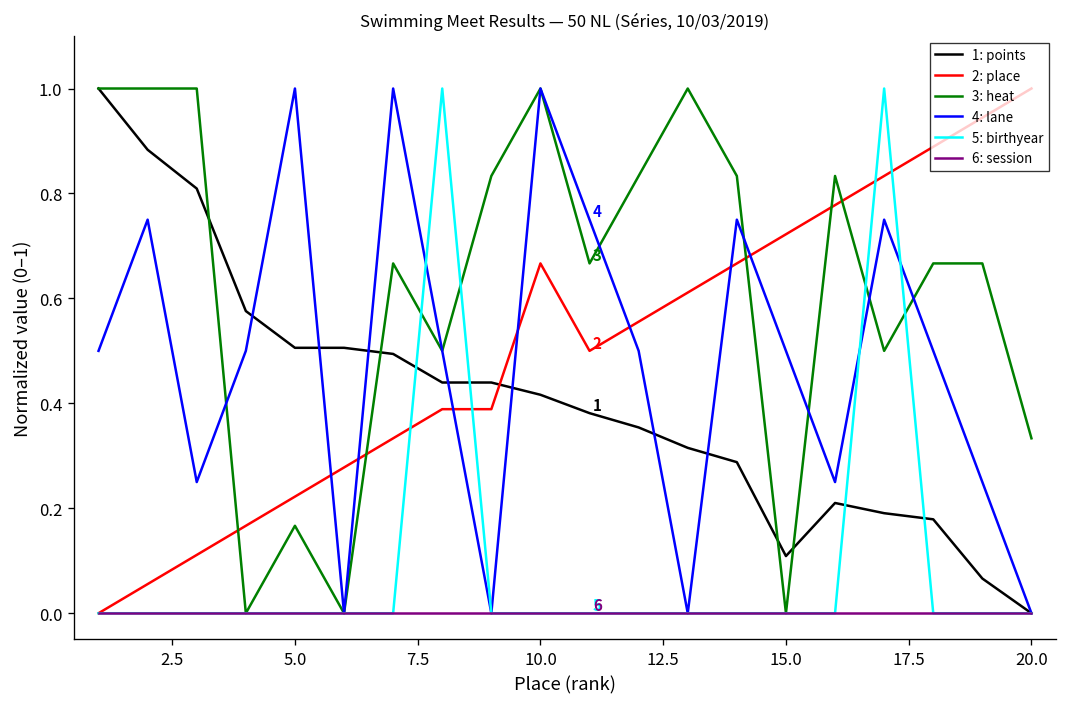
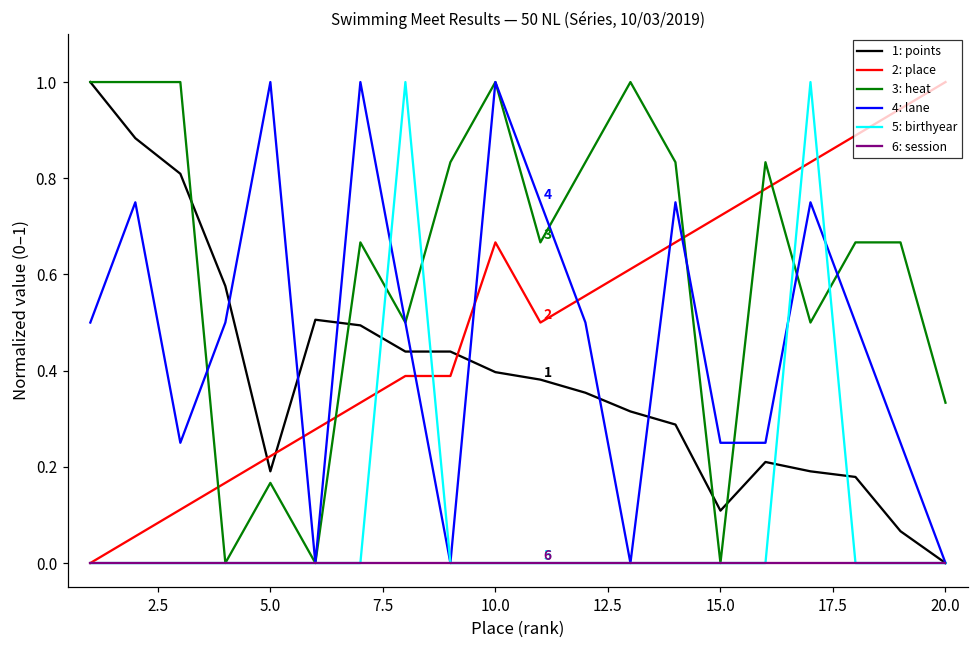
  {
    "1: points": {
-     "5.0": 0.51,
-     "10.0": 0.42,
+     "5.0": 0.19,
+     "10.0": 0.40,
      "15.0": 0.11
    },
    "2: place": {
      "5.0": 0.22,
      "10.0": 0.67,
      "15.0": 0.72
    },
    "3: heat": {
      "5.0": 0.17,
      "20.0": 0.33
    },
    "4: lane": {
      "5.0": 1.00,
-     "15.0": 0.50
+     "15.0": 0.25
    }
  }
